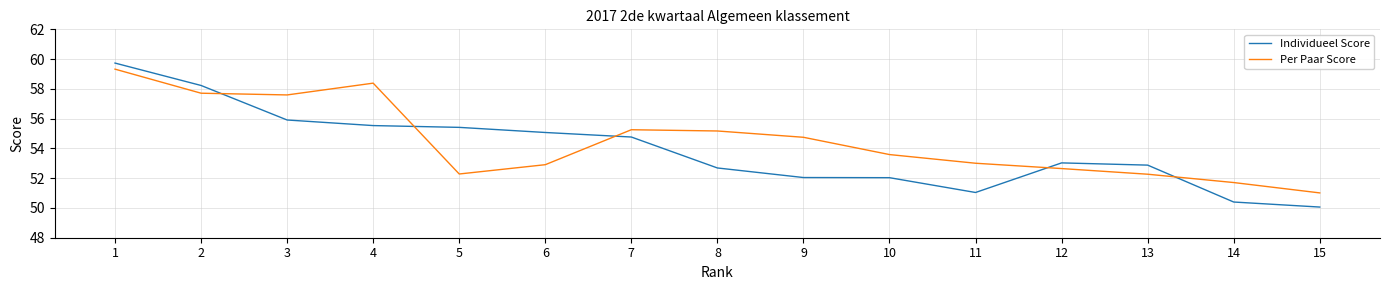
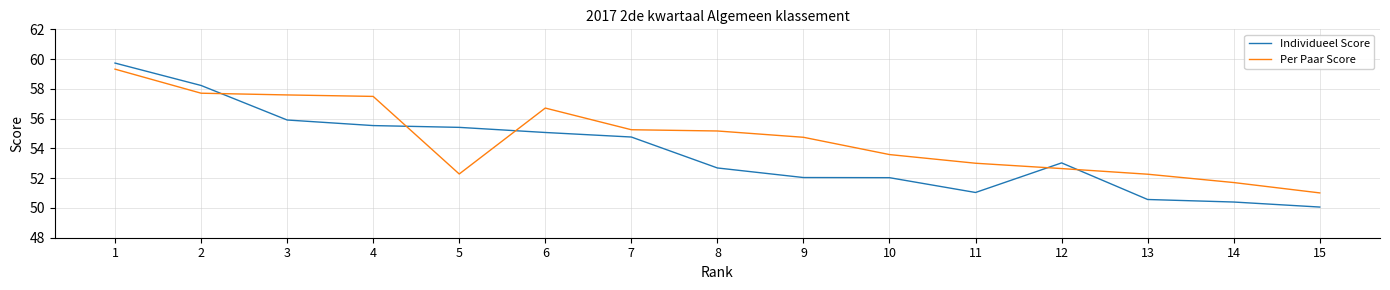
  {
    "Individueel Score": {
      "1": 59.7,
      "2": 58.2,
      "3": 55.9,
      "4": 55.5,
      "5": 55.4,
      "6": 55.1,
      "7": 54.8,
      "8": 52.7,
      "9": 52.0,
      "10": 52.0,
      "11": 51.0,
      "12": 53.0,
-     "13": 52.9,
+     "13": 50.6,
      "14": 50.4,
      "15": 50.1
    },
    "Per Paar Score": {
      "1": 59.3,
      "2": 57.7,
      "3": 57.6,
-     "4": 58.4,
+     "4": 57.5,
      "5": 52.3,
-     "6": 52.9,
+     "6": 56.7,
      "7": 55.3,
      "8": 55.2,
      "9": 54.7,
      "10": 53.6,
      "11": 53.0,
      "12": 52.6,
      "13": 52.3,
      "14": 51.7,
      "15": 51.0
    }
  }
